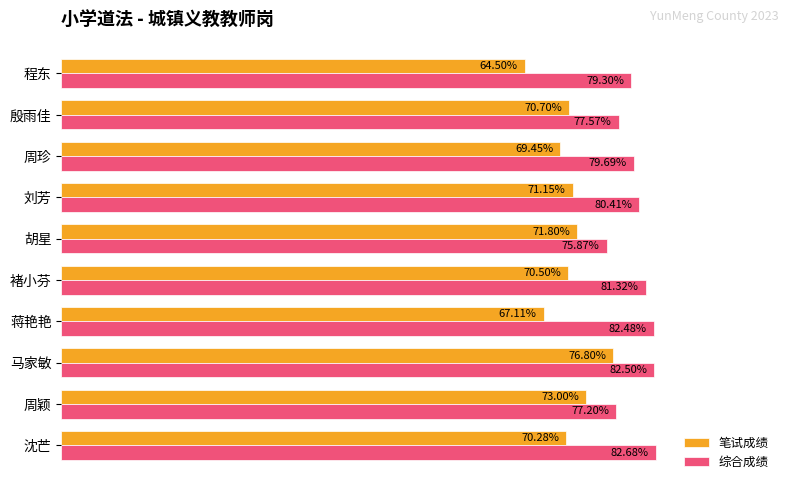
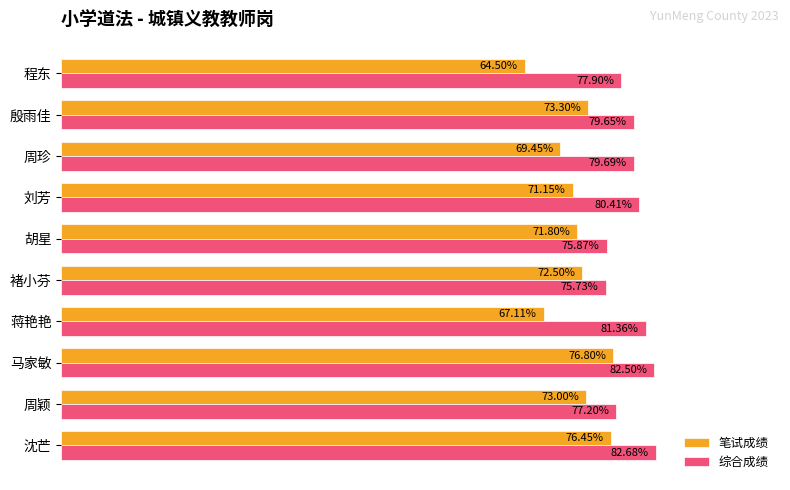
  {
    "笔试成绩": {
      "程东": "64.50%",
-     "殷雨佳": "70.70%",
+     "殷雨佳": "73.30%",
      "周珍": "69.45%",
      "刘芳": "71.15%",
      "胡星": "71.80%",
-     "褚小芬": "70.50%",
+     "褚小芬": "72.50%",
      "蒋艳艳": "67.11%",
      "马家敏": "76.80%",
      "周颖": "73.00%",
-     "沈芒": "70.28%"
+     "沈芒": "76.45%"
    },
    "综合成绩": {
-     "程东": "79.30%",
-     "殷雨佳": "77.57%",
+     "程东": "77.90%",
+     "殷雨佳": "79.65%",
      "周珍": "79.69%",
      "刘芳": "80.41%",
      "胡星": "75.87%",
-     "褚小芬": "81.32%",
-     "蒋艳艳": "82.48%",
+     "褚小芬": "75.73%",
+     "蒋艳艳": "81.36%",
      "马家敏": "82.50%",
      "周颖": "77.20%",
      "沈芒": "82.68%"
    }
  }
